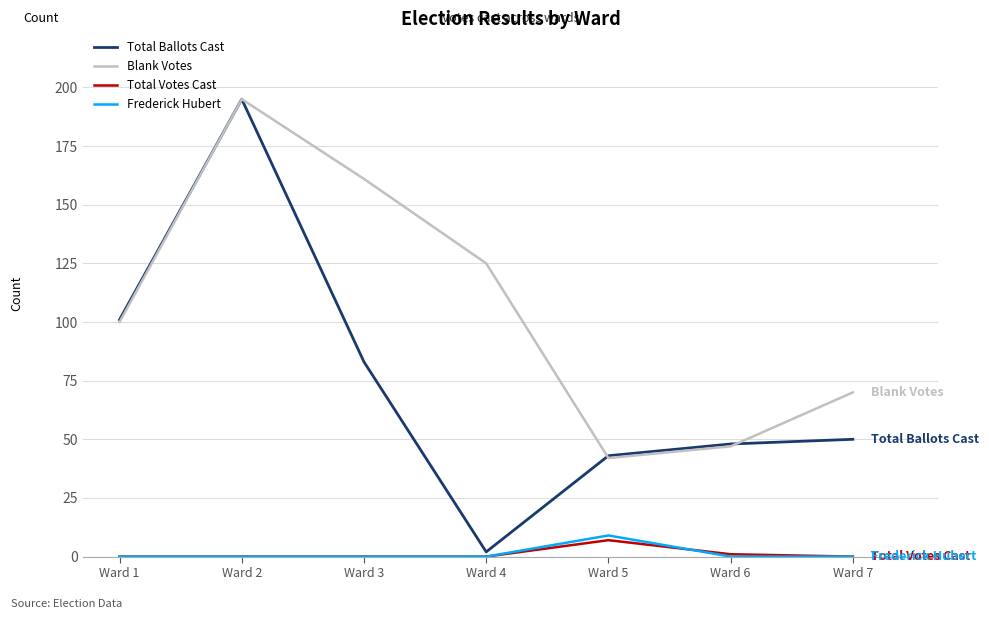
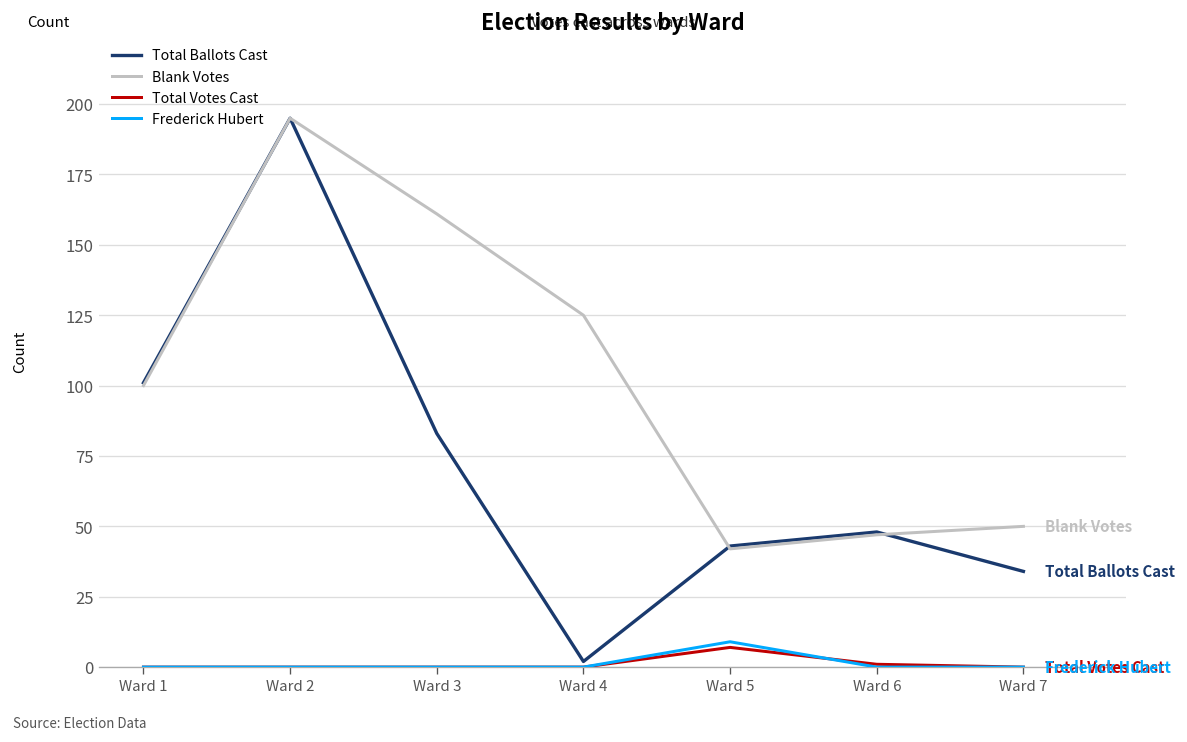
  {
    "Total Ballots Cast": {
      "Ward 3": 83,
      "Ward 4": 2,
-     "Ward 7": 50
+     "Ward 7": 34
    },
    "Blank Votes": {
      "Ward 3": 161,
      "Ward 4": 125,
-     "Ward 7": 70
+     "Ward 7": 50
    },
    "Total Votes Cast": {
      "Ward 5": 7
    },
    "Frederick Hubert": {
      "Ward 5": 9
    }
  }
